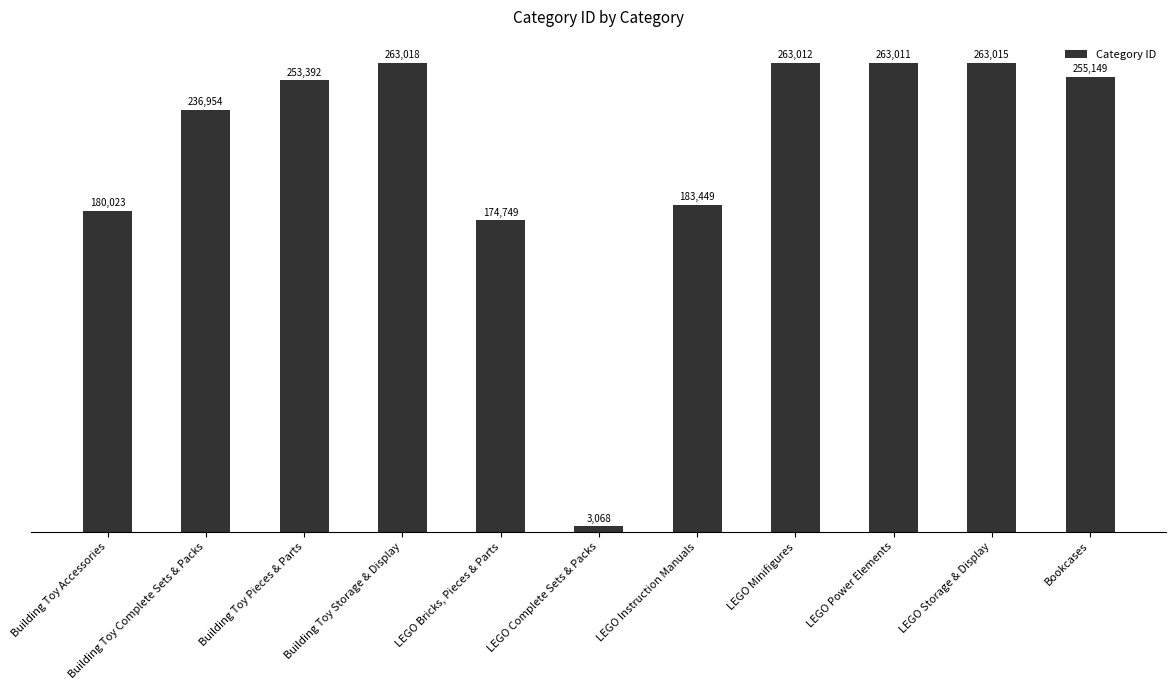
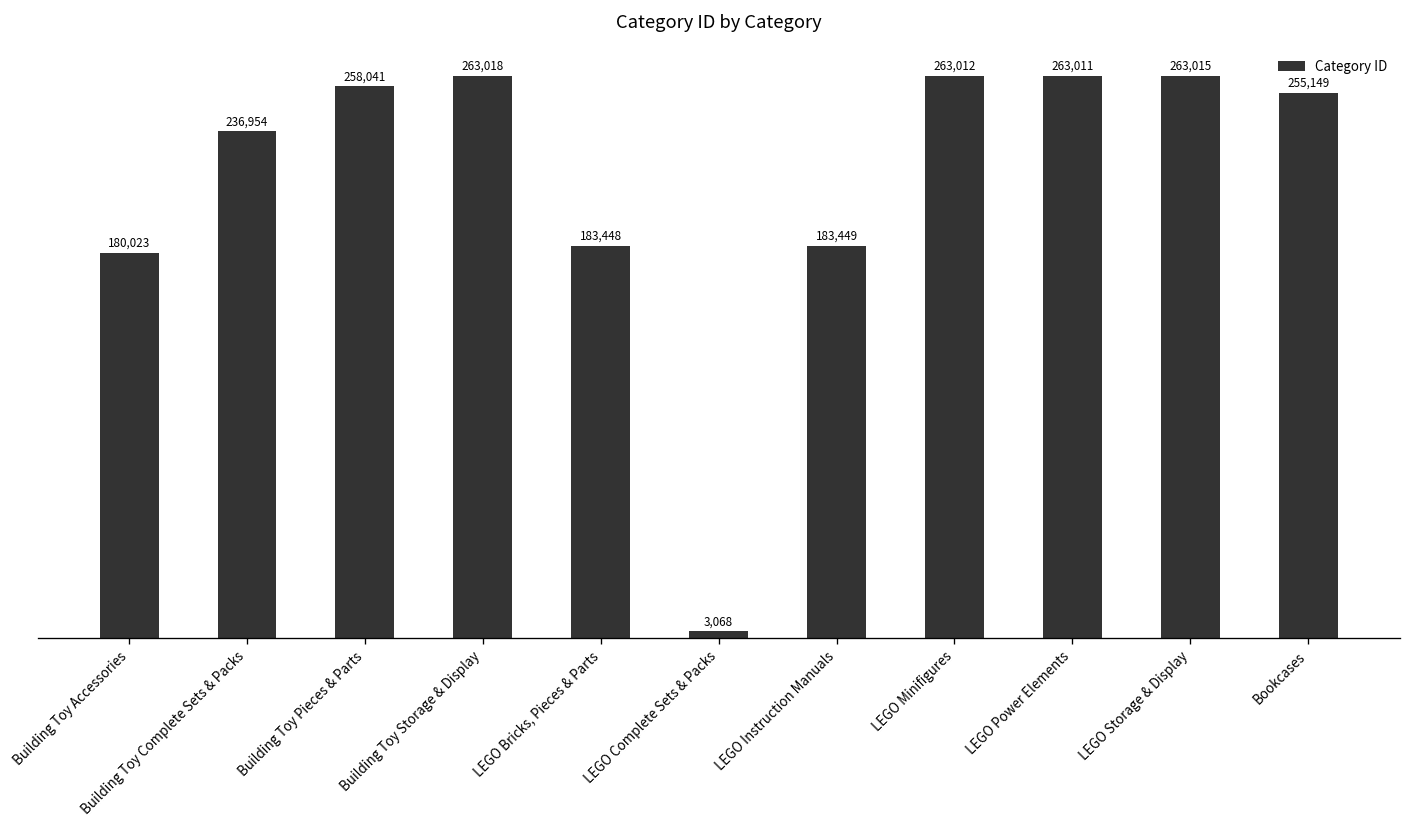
  {
    "Building Toy Accessories": "180,023",
    "Building Toy Complete Sets & Packs": "236,954",
-   "Building Toy Pieces & Parts": "253,392",
+   "Building Toy Pieces & Parts": "258,041",
    "Building Toy Storage & Display": "263,018",
-   "LEGO Bricks, Pieces & Parts": "174,749",
+   "LEGO Bricks, Pieces & Parts": "183,448",
    "LEGO Complete Sets & Packs": "3,068",
    "LEGO Instruction Manuals": "183,449",
    "LEGO Minifigures": "263,012",
    "LEGO Power Elements": "263,011",
    "LEGO Storage & Display": "263,015",
    "Bookcases": "255,149"
  }
